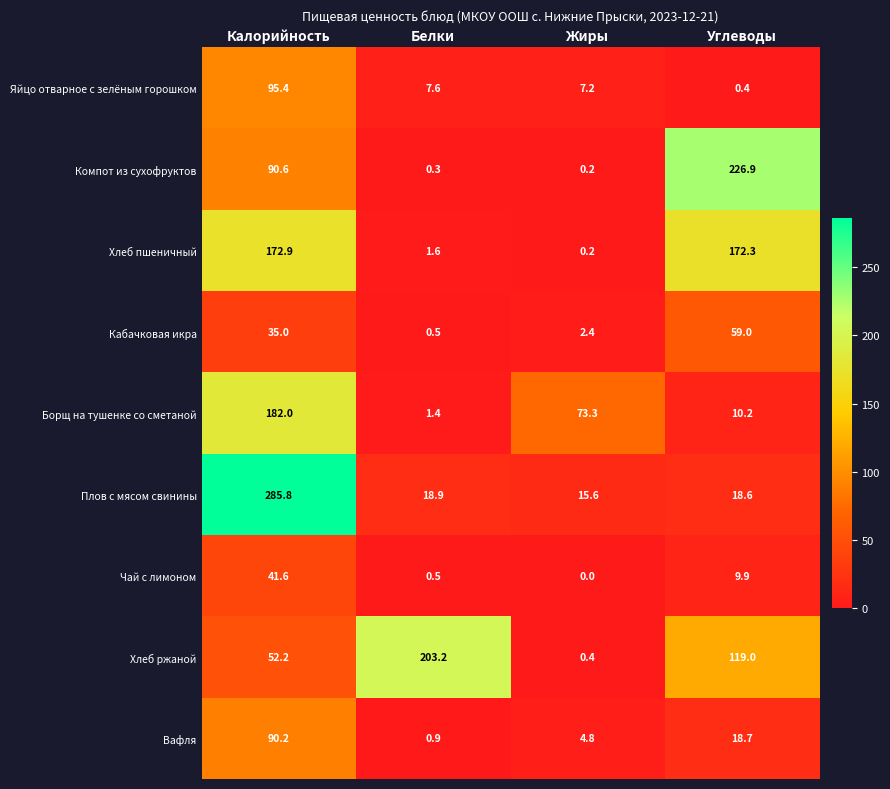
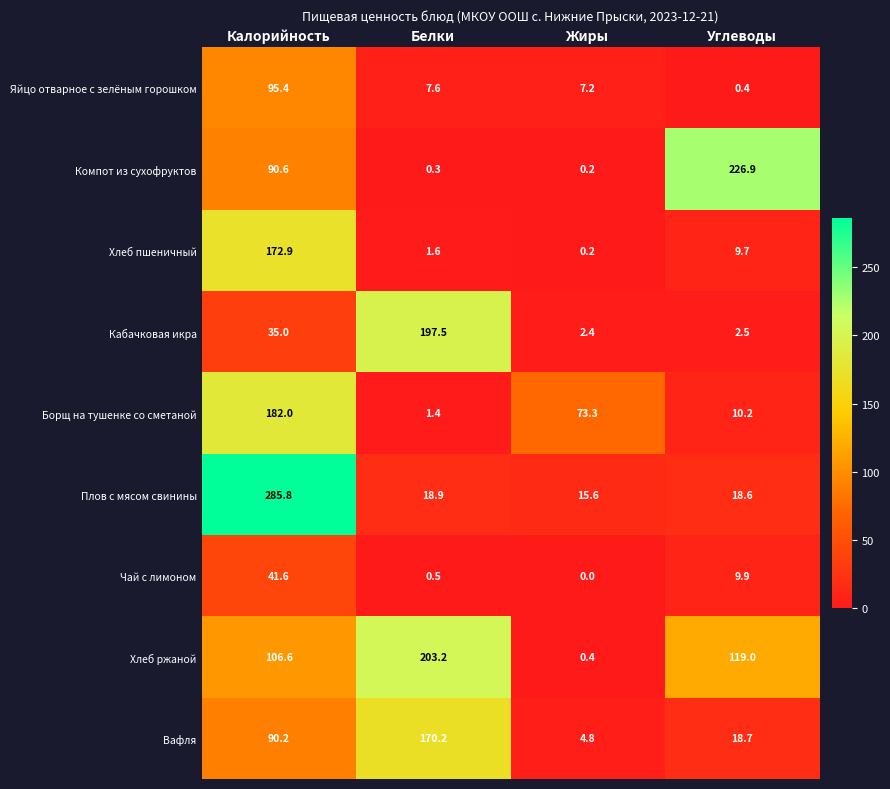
  {
    "Яйцо отварное с зелёным горошком": {
      "Калорийность": 95.4,
      "Белки": 7.6,
      "Жиры": 7.2,
      "Углеводы": 0.4
    },
    "Компот из сухофруктов": {
      "Калорийность": 90.6,
      "Белки": 0.3,
      "Жиры": 0.2,
      "Углеводы": 226.9
    },
    "Хлеб пшеничный": {
      "Калорийность": 172.9,
      "Белки": 1.6,
      "Жиры": 0.2,
-     "Углеводы": 172.3
+     "Углеводы": 9.7
    },
    "Кабачковая икра": {
      "Калорийность": 35.0,
-     "Белки": 0.5,
+     "Белки": 197.5,
      "Жиры": 2.4,
-     "Углеводы": 59.0
+     "Углеводы": 2.5
    },
    "Борщ на тушенке со сметаной": {
      "Калорийность": 182.0,
      "Белки": 1.4,
      "Жиры": 73.3,
      "Углеводы": 10.2
    },
    "Плов с мясом свинины": {
      "Калорийность": 285.8,
      "Белки": 18.9,
      "Жиры": 15.6,
      "Углеводы": 18.6
    },
    "Чай с лимоном": {
      "Калорийность": 41.6,
      "Белки": 0.5,
      "Жиры": 0.0,
      "Углеводы": 9.9
    },
    "Хлеб ржаной": {
-     "Калорийность": 52.2,
+     "Калорийность": 106.6,
      "Белки": 203.2,
      "Жиры": 0.4,
      "Углеводы": 119.0
    },
    "Вафля": {
      "Калорийность": 90.2,
-     "Белки": 0.9,
+     "Белки": 170.2,
      "Жиры": 4.8,
      "Углеводы": 18.7
    }
  }
